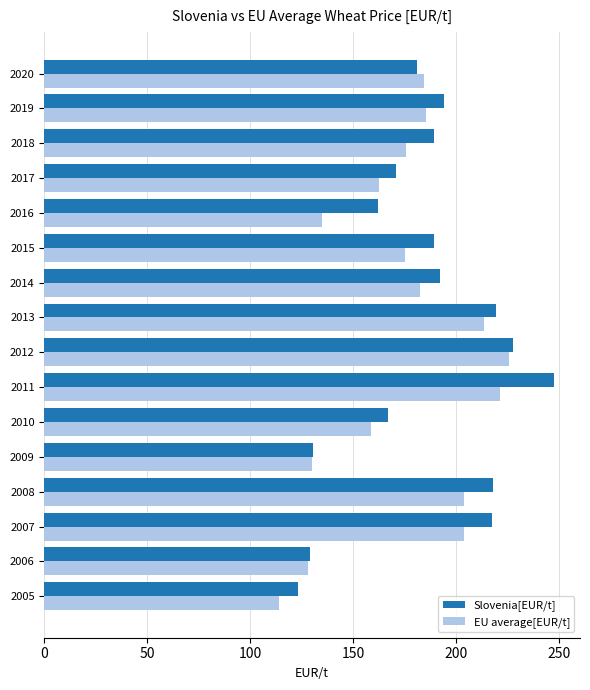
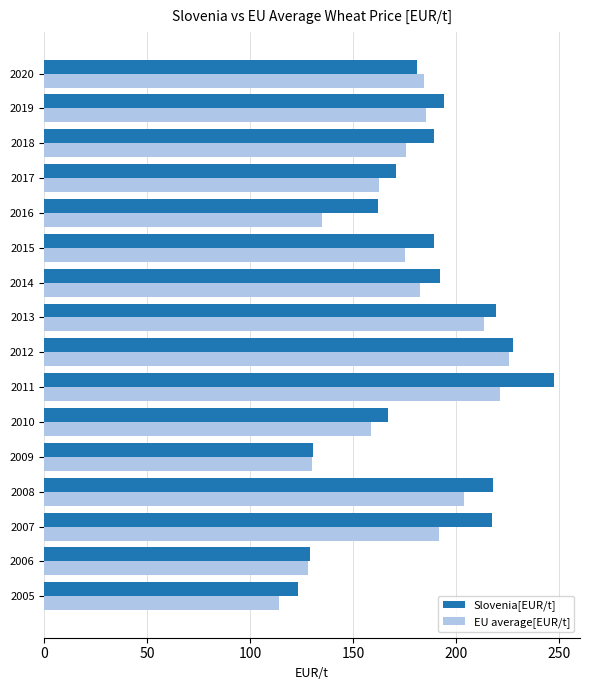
  {
    "Slovenia[EUR/t]": {
      "2020": 181,
      "2019": 194,
      "2018": 189,
      "2017": 171,
      "2016": 162,
      "2015": 189,
      "2014": 192,
      "2013": 220,
      "2012": 228,
      "2011": 248,
      "2010": 167,
      "2009": 130,
      "2008": 218,
      "2007": 217,
      "2006": 129,
      "2005": 123
    },
    "EU average[EUR/t]": {
      "2020": 185,
      "2019": 186,
      "2018": 176,
      "2017": 163,
      "2016": 135,
      "2015": 175,
      "2014": 182,
      "2013": 213,
      "2012": 226,
      "2011": 221,
      "2010": 159,
      "2009": 130,
      "2008": 204,
-     "2007": 204,
+     "2007": 192,
      "2006": 128,
      "2005": 114
    }
  }
